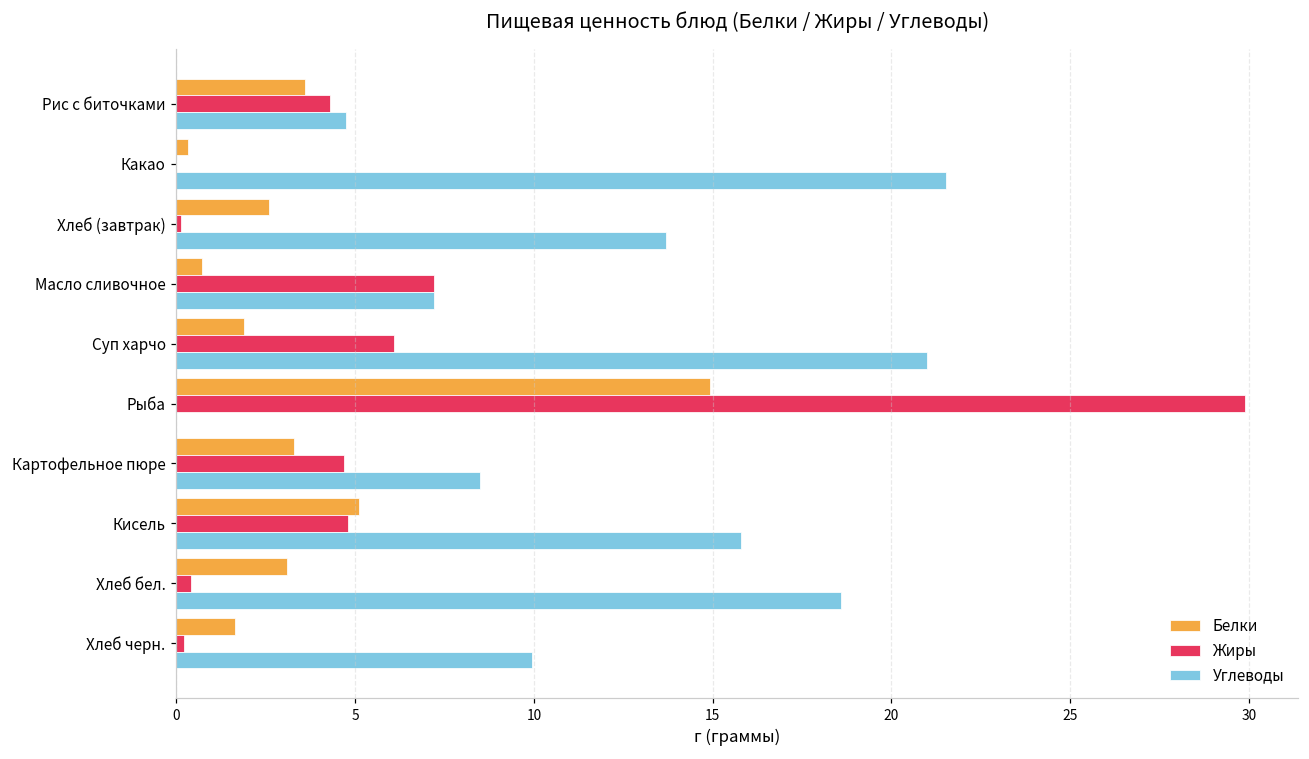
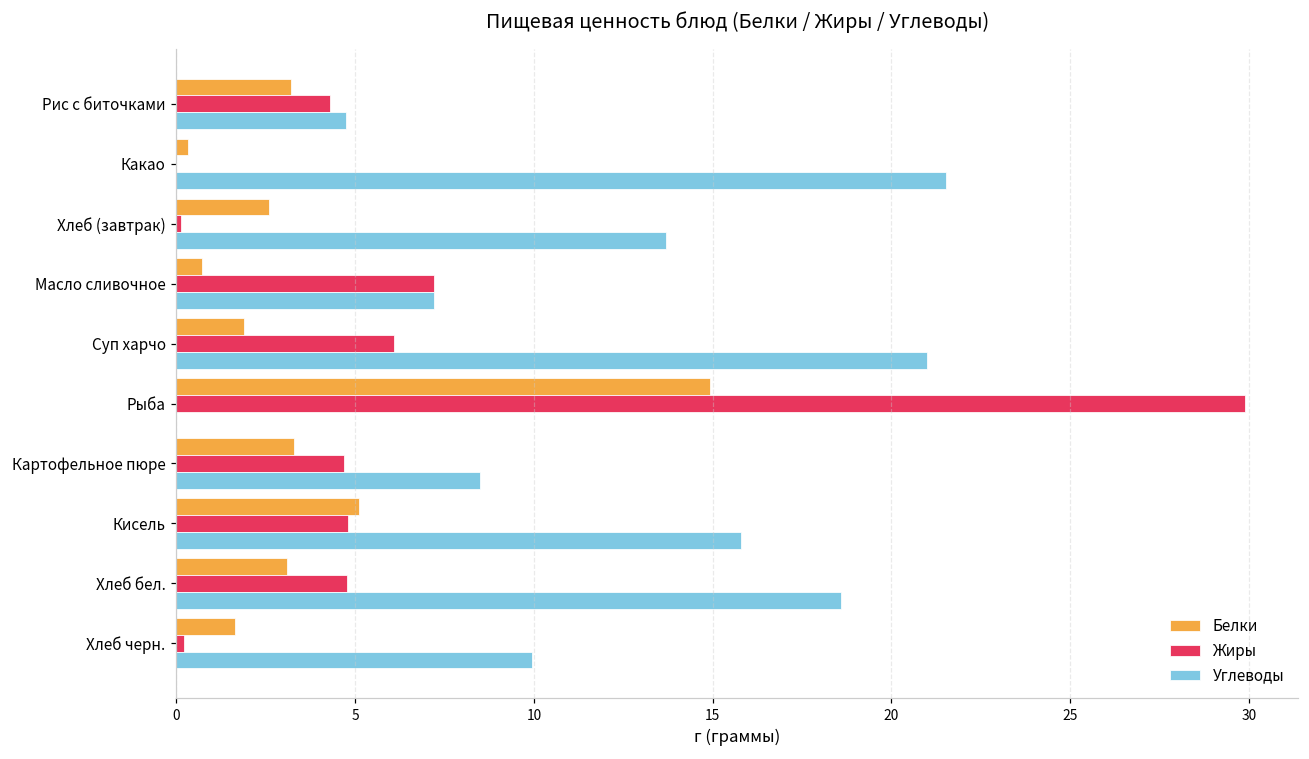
  {
    "Белки": {
-     "Рис с биточками": 3.6,
+     "Рис с биточками": 3.2,
      "Какао": 0.3,
      "Хлеб (завтрак)": 2.6,
      "Масло сливочное": 0.7,
      "Суп харчо": 1.9,
      "Рыба": 14.9,
      "Картофельное пюре": 3.3,
      "Кисель": 5.1,
      "Хлеб бел.": 3.1,
      "Хлеб черн.": 1.7
    },
    "Жиры": {
      "Рис с биточками": 4.3,
      "Какао": 0.0,
      "Хлеб (завтрак)": 0.1,
      "Масло сливочное": 7.2,
      "Суп харчо": 6.1,
      "Рыба": 29.9,
      "Картофельное пюре": 4.7,
      "Кисель": 4.8,
-     "Хлеб бел.": 0.4,
+     "Хлеб бел.": 4.8,
      "Хлеб черн.": 0.2
    },
    "Углеводы": {
      "Рис с биточками": 4.7,
      "Какао": 21.5,
      "Хлеб (завтрак)": 13.7,
      "Масло сливочное": 7.2,
      "Суп харчо": 21.0,
      "Рыба": 0.0,
      "Картофельное пюре": 8.5,
      "Кисель": 15.8,
      "Хлеб бел.": 18.6,
      "Хлеб черн.": 9.9
    }
  }
